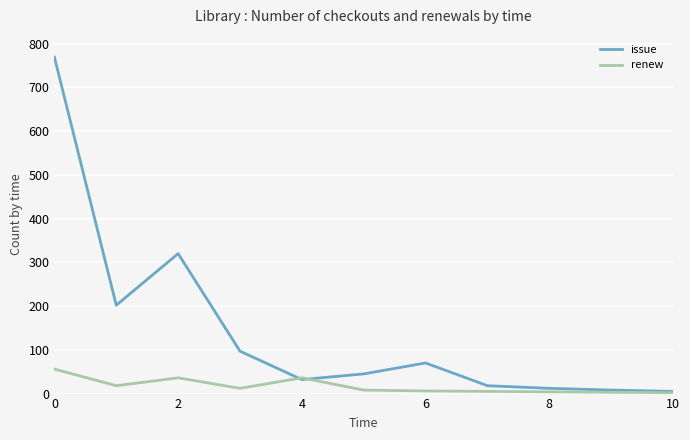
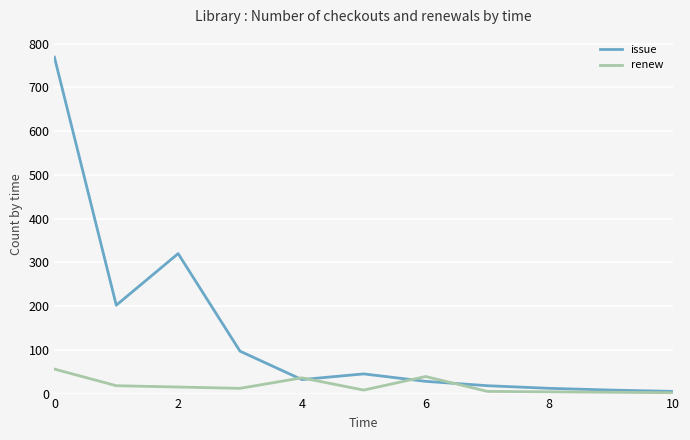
  {
    "issue": {
      "0": 770,
      "2": 320,
-     "6": 70,
+     "6": 30,
      "8": 10
    },
    "renew": {
      "0": 60,
-     "2": 40,
-     "6": 10,
+     "2": 20,
+     "6": 40,
      "8": 0
    }
  }
